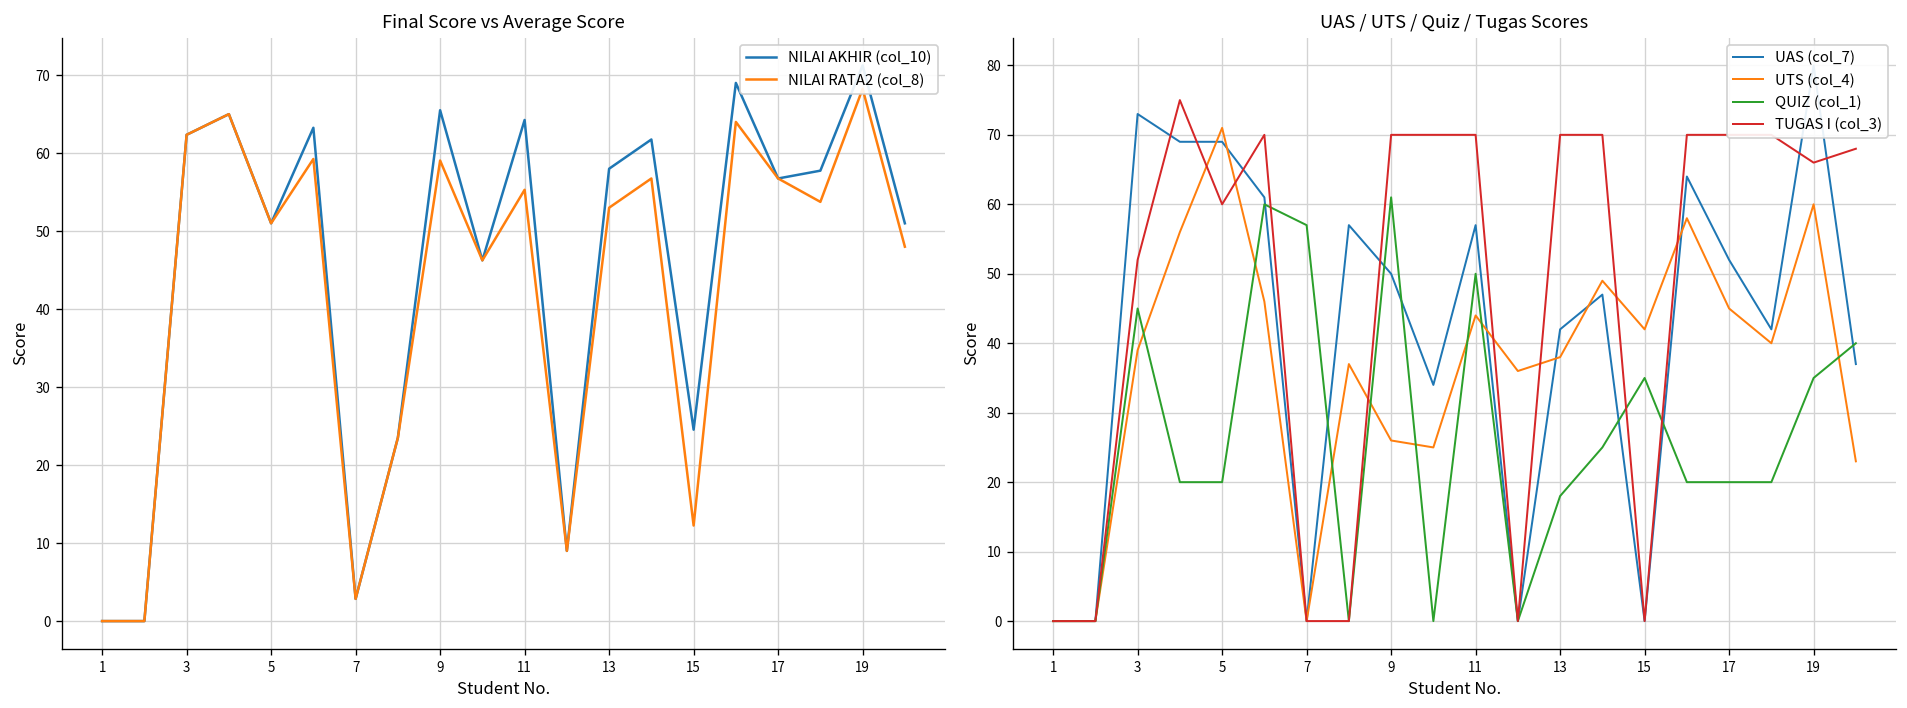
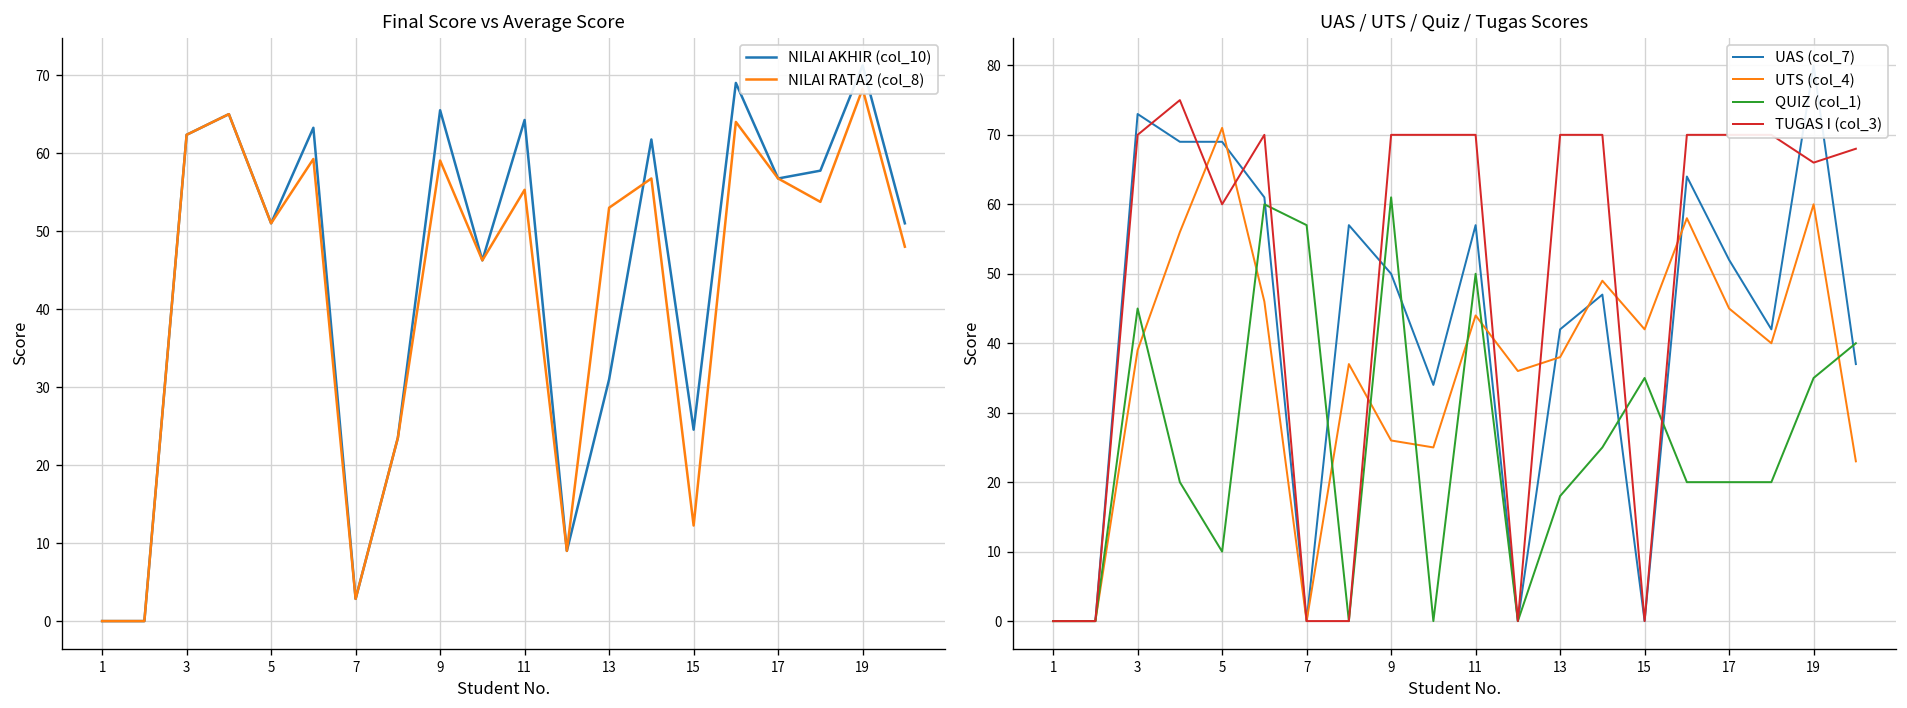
  {
    "Final Score vs Average Score": {
      "NILAI AKHIR (col_10)": {
        "9": 66,
        "11": 64,
-       "13": 58,
+       "13": 31,
        "15": 25
      },
      "NILAI RATA2 (col_8)": {
        "9": 59,
        "11": 55,
        "13": 53,
        "15": 12
      }
    },
    "UAS / UTS / Quiz / Tugas Scores": {
      "UAS (col_7)": {
        "3": 73,
        "5": 69,
        "9": 50,
        "11": 57,
        "13": 42,
        "17": 52
      },
      "UTS (col_4)": {
        "3": 39,
        "5": 71,
        "9": 26,
        "11": 44,
        "13": 38,
        "15": 42,
        "17": 45,
        "19": 60
      },
      "QUIZ (col_1)": {
        "3": 45,
-       "5": 20,
+       "5": 10,
        "7": 57,
        "9": 61,
        "11": 50,
        "13": 18,
        "15": 35,
        "17": 20,
        "19": 35
      },
      "TUGAS I (col_3)": {
-       "3": 52,
+       "3": 70,
        "5": 60,
        "9": 70,
        "11": 70,
        "13": 70,
        "19": 66
      }
    }
  }
